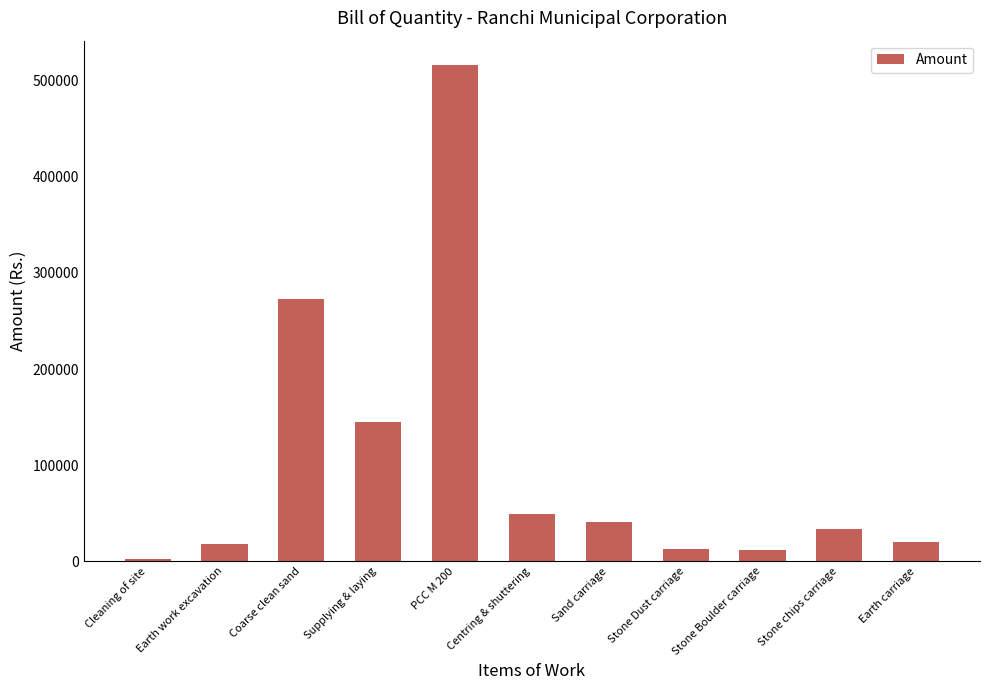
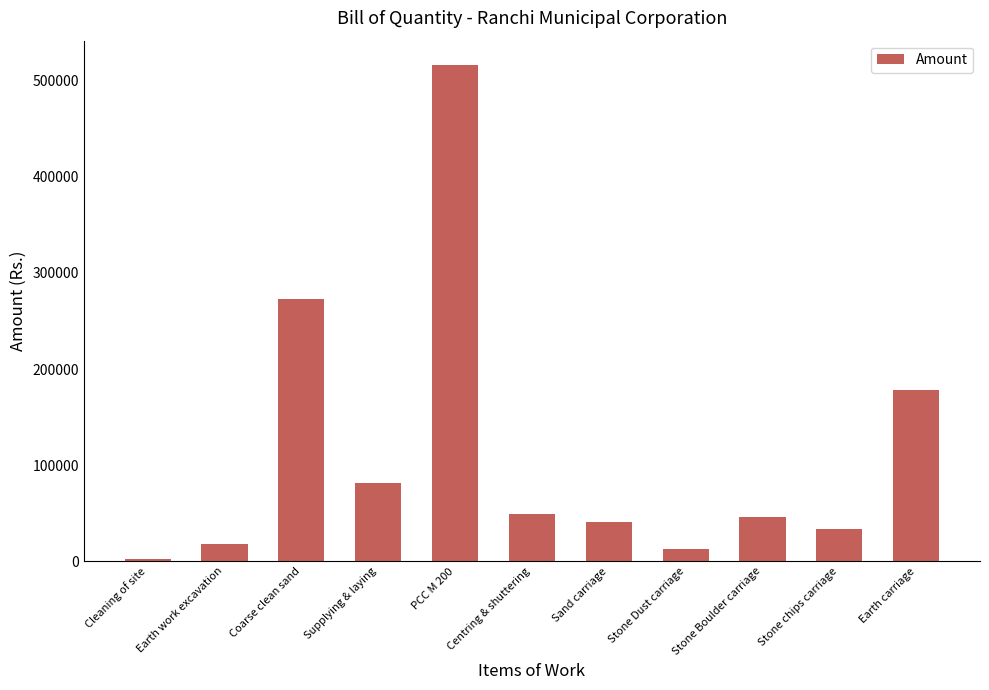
  {
    "Earth work excavation": 20000,
    "Coarse clean sand": 270000,
-   "Supplying & laying": 150000,
+   "Supplying & laying": 80000,
    "PCC M 200": 520000,
    "Centring & shuttering": 50000,
    "Sand carriage": 40000,
    "Stone Dust carriage": 10000,
-   "Stone Boulder carriage": 10000,
+   "Stone Boulder carriage": 50000,
    "Stone chips carriage": 30000,
-   "Earth carriage": 20000
+   "Earth carriage": 180000
  }
